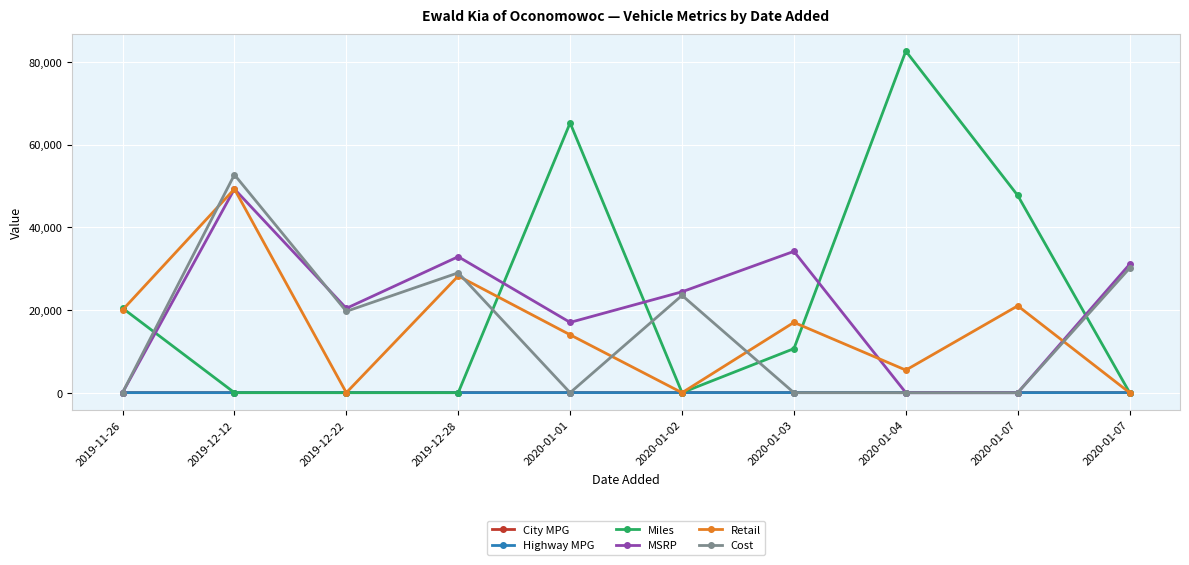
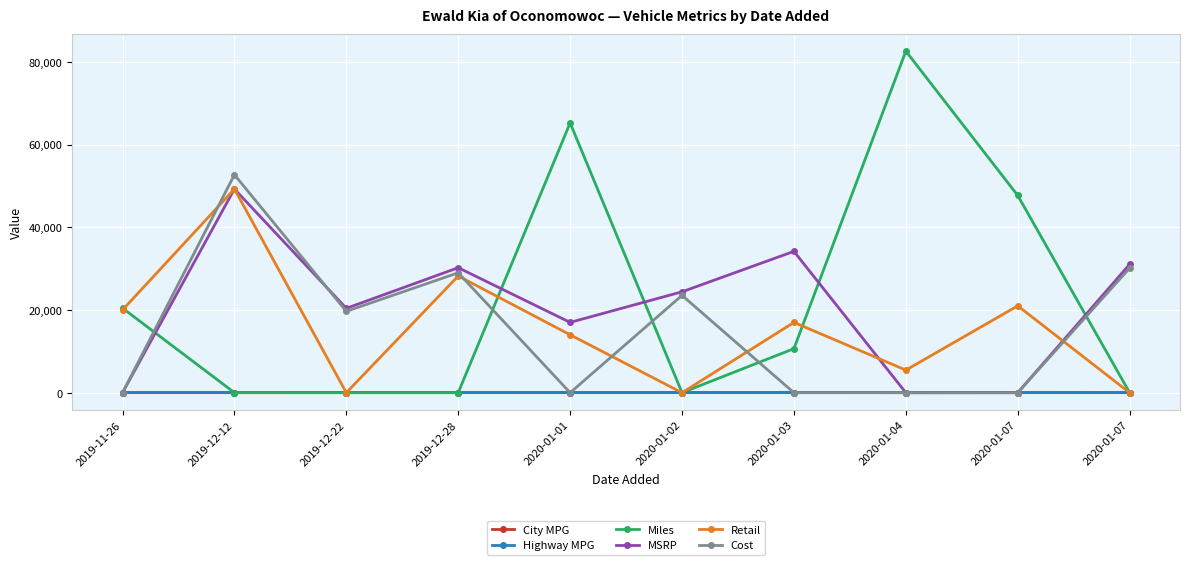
  {
    "Miles": {
      "2020-01-01": "65,000",
      "2020-01-03": "11,000",
      "2020-01-04": "83,000"
    },
    "MSRP": {
      "2019-12-22": "20,000",
-     "2019-12-28": "33,000",
+     "2019-12-28": "30,000",
      "2020-01-01": "17,000",
      "2020-01-02": "24,000",
      "2020-01-03": "34,000"
    },
    "Retail": {
      "2019-12-28": "28,000",
      "2020-01-01": "14,000",
      "2020-01-03": "17,000",
      "2020-01-04": "5,000"
    },
    "Cost": {
      "2019-12-12": "53,000",
      "2019-12-22": "20,000",
      "2019-12-28": "29,000",
      "2020-01-02": "24,000"
    }
  }
